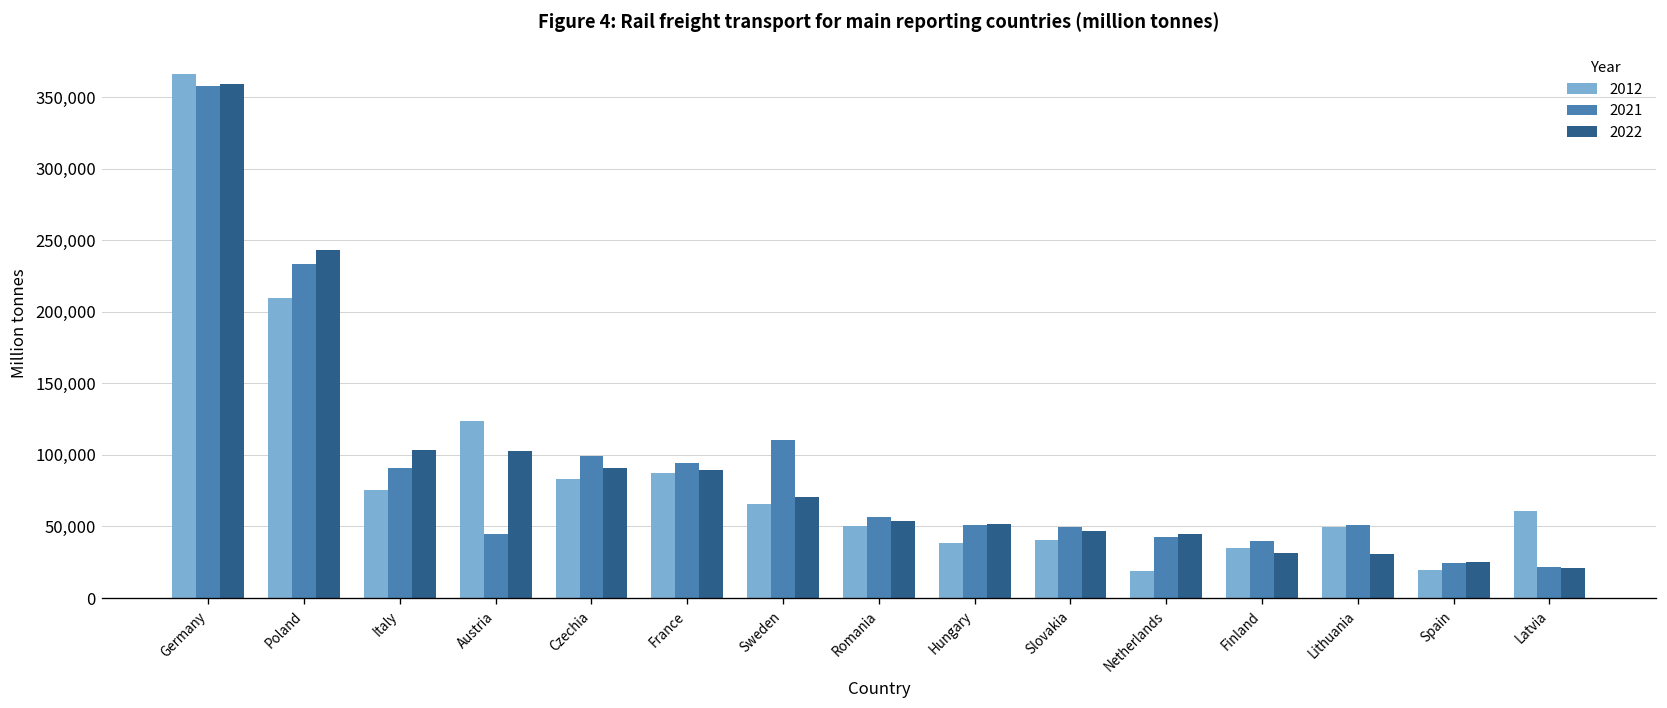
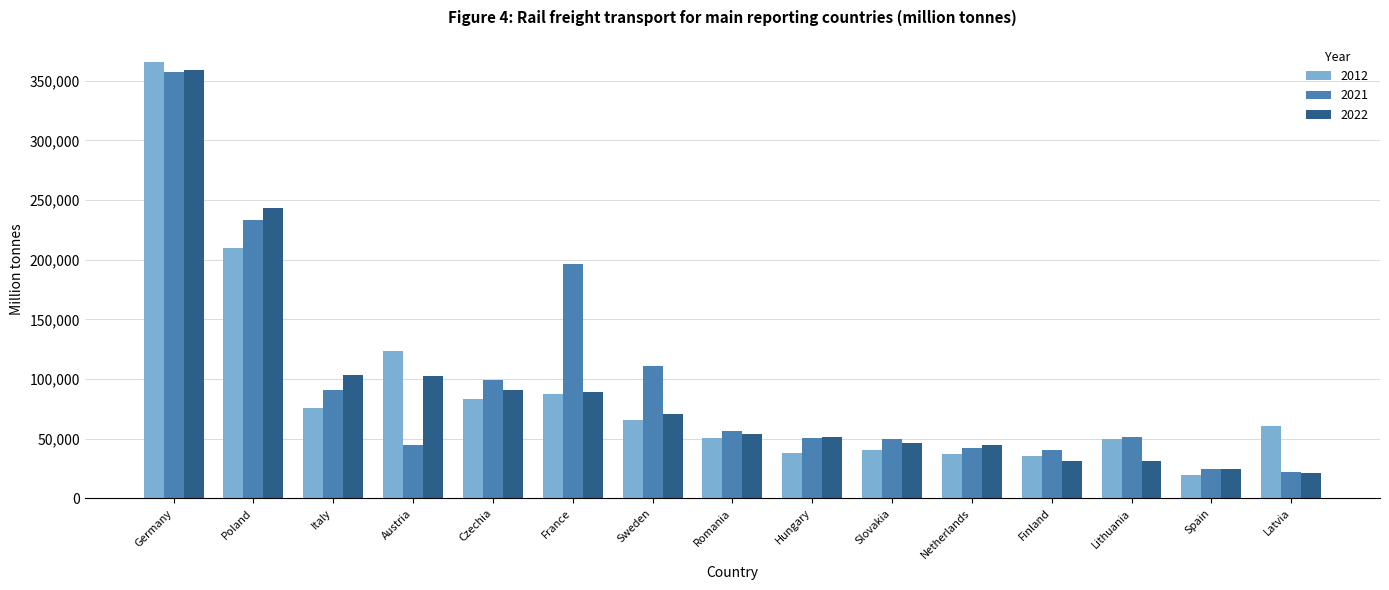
  {
    "2012": {
      "Germany": "366,000",
      "Poland": "210,000",
      "Italy": "75,000",
      "Austria": "124,000",
      "Czechia": "83,000",
      "France": "88,000",
      "Sweden": "66,000",
      "Romania": "50,000",
      "Hungary": "38,000",
      "Slovakia": "40,000",
-     "Netherlands": "19,000",
+     "Netherlands": "38,000",
      "Finland": "35,000",
      "Lithuania": "49,000",
      "Spain": "20,000",
      "Latvia": "61,000"
    },
    "2021": {
      "Germany": "358,000",
      "Poland": "233,000",
      "Italy": "91,000",
      "Austria": "45,000",
      "Czechia": "100,000",
-     "France": "95,000",
+     "France": "196,000",
      "Sweden": "111,000",
      "Romania": "57,000",
      "Hungary": "51,000",
      "Slovakia": "50,000",
      "Netherlands": "43,000",
      "Finland": "40,000",
      "Lithuania": "51,000",
      "Spain": "25,000",
      "Latvia": "22,000"
    },
    "2022": {
      "Germany": "359,000",
      "Poland": "243,000",
      "Italy": "104,000",
      "Austria": "103,000",
      "Czechia": "91,000",
      "France": "90,000",
      "Sweden": "71,000",
      "Romania": "54,000",
      "Hungary": "52,000",
      "Slovakia": "47,000",
      "Netherlands": "44,000",
      "Finland": "31,000",
      "Lithuania": "31,000",
      "Spain": "25,000",
      "Latvia": "21,000"
    }
  }
